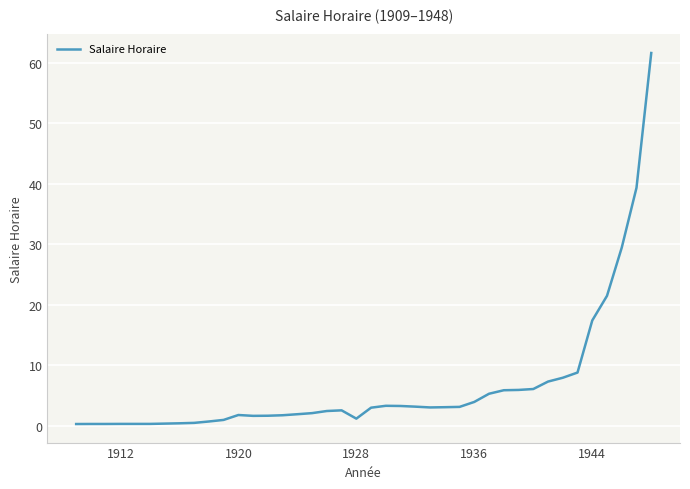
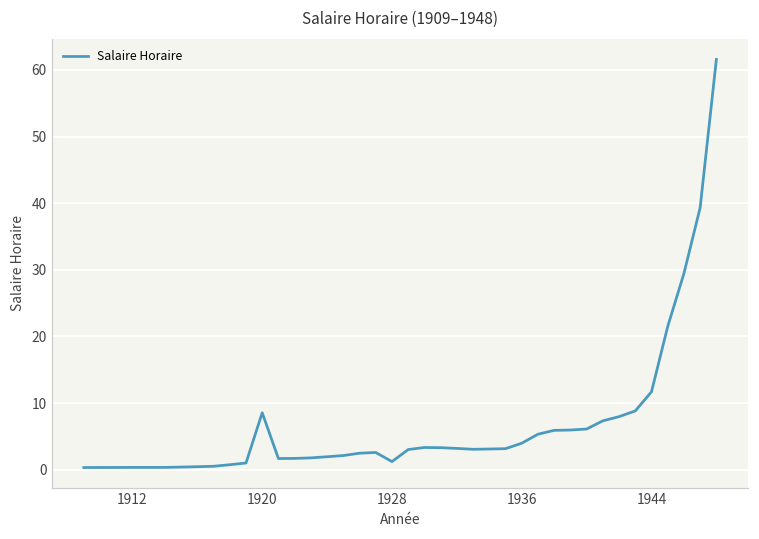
  {
    "1912": 0,
-   "1920": 2,
+   "1920": 9,
    "1928": 1,
    "1936": 4,
-   "1944": 17
+   "1944": 12
  }
